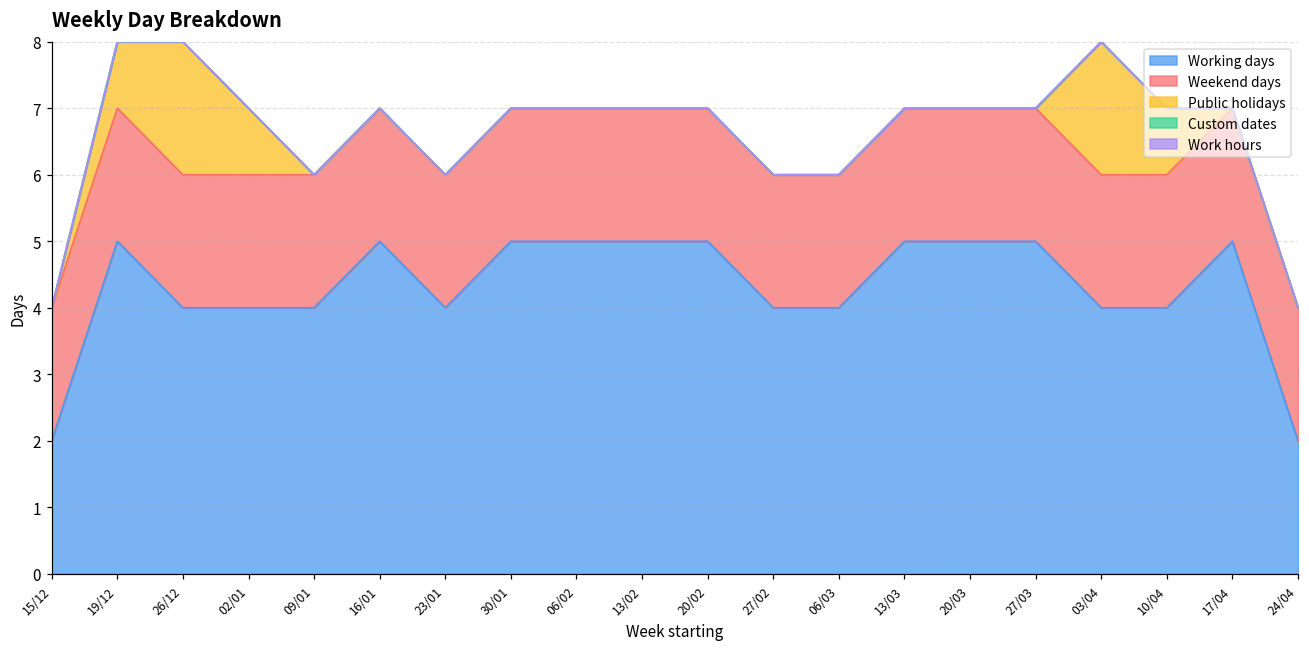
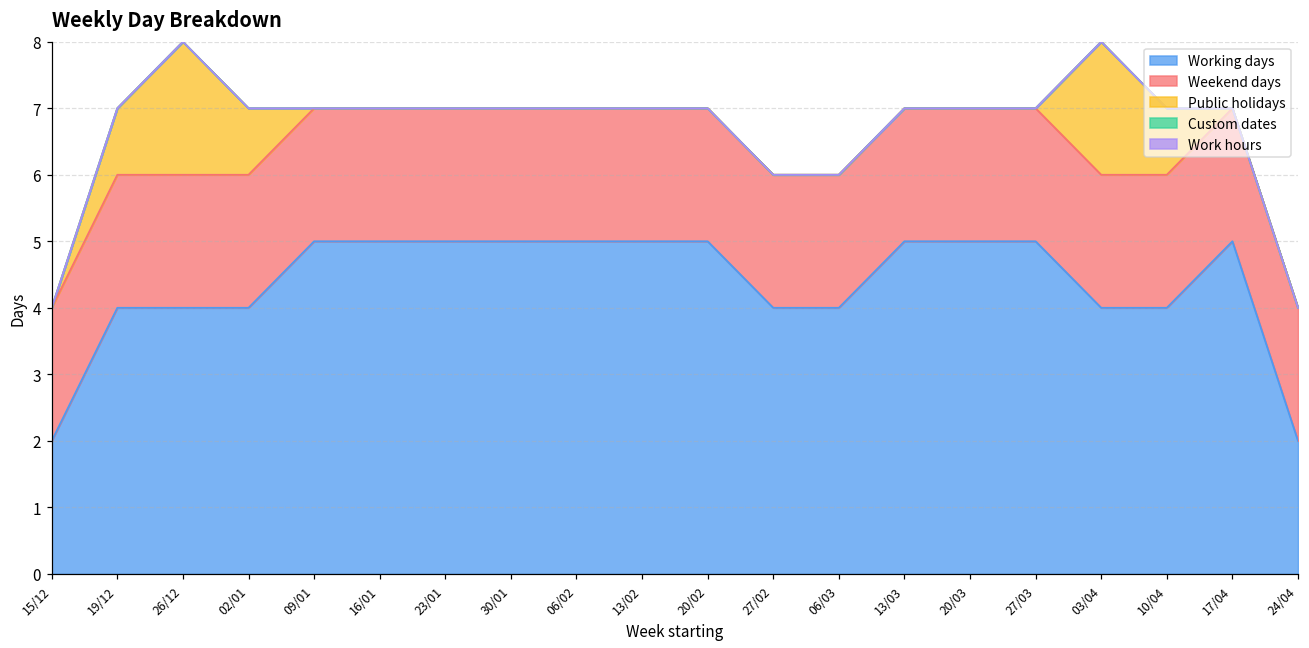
  {
    "Working days": {
      "15/12": 2,
-     "19/12": 5,
+     "19/12": 4,
      "26/12": 4,
      "02/01": 4,
-     "09/01": 4,
+     "09/01": 5,
      "16/01": 5,
-     "23/01": 4,
+     "23/01": 5,
      "30/01": 5,
      "06/02": 5,
      "13/02": 5,
      "20/02": 5,
      "27/02": 4,
      "06/03": 4,
      "13/03": 5,
      "20/03": 5,
      "27/03": 5,
      "03/04": 4,
      "10/04": 4,
      "17/04": 5,
      "24/04": 2
    },
    "Weekend days": {
      "19/12": 2,
      "26/12": 2,
      "02/01": 2,
      "03/04": 2,
      "10/04": 2
    }
  }
